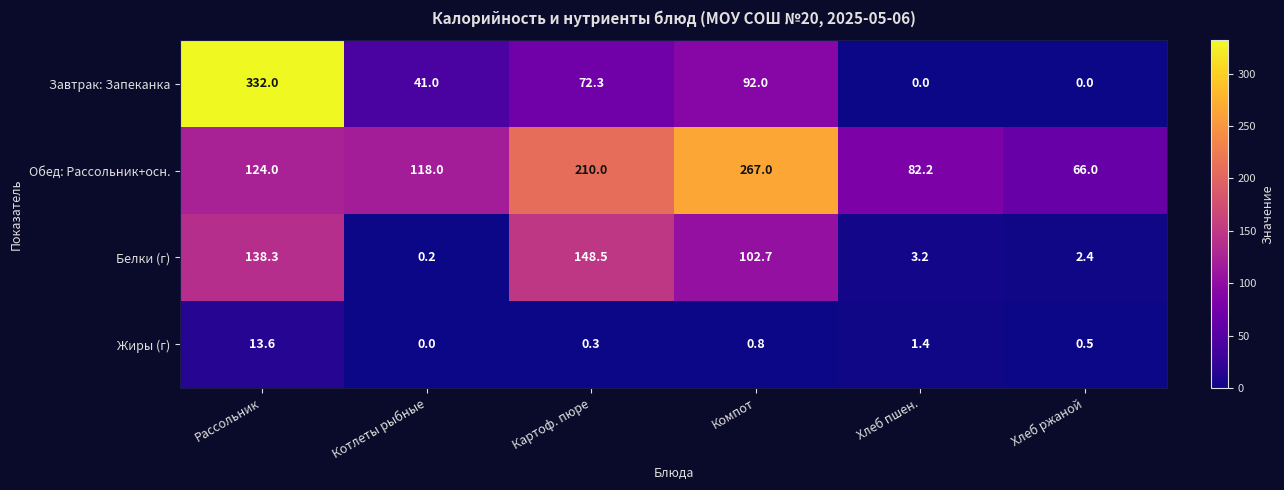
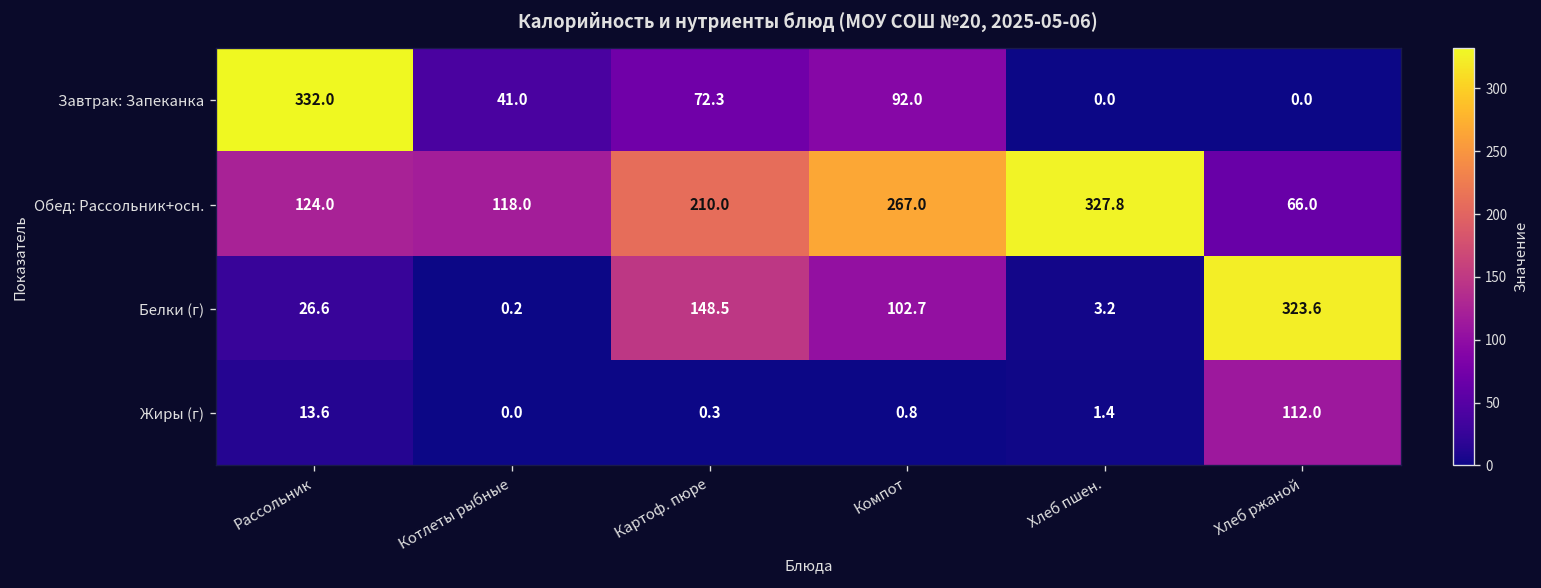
  {
    "Завтрак: Запеканка": {
      "Рассольник": 332.0,
      "Котлеты рыбные": 41.0,
      "Картоф. пюре": 72.3,
      "Компот": 92.0,
      "Хлеб пшен.": 0.0,
      "Хлеб ржаной": 0.0
    },
    "Обед: Рассольник+осн.": {
      "Рассольник": 124.0,
      "Котлеты рыбные": 118.0,
      "Картоф. пюре": 210.0,
      "Компот": 267.0,
-     "Хлеб пшен.": 82.2,
+     "Хлеб пшен.": 327.8,
      "Хлеб ржаной": 66.0
    },
    "Белки (г)": {
-     "Рассольник": 138.3,
+     "Рассольник": 26.6,
      "Котлеты рыбные": 0.2,
      "Картоф. пюре": 148.5,
      "Компот": 102.7,
      "Хлеб пшен.": 3.2,
-     "Хлеб ржаной": 2.4
+     "Хлеб ржаной": 323.6
    },
    "Жиры (г)": {
      "Рассольник": 13.6,
      "Котлеты рыбные": 0.0,
      "Картоф. пюре": 0.3,
      "Компот": 0.8,
      "Хлеб пшен.": 1.4,
-     "Хлеб ржаной": 0.5
+     "Хлеб ржаной": 112.0
    }
  }
